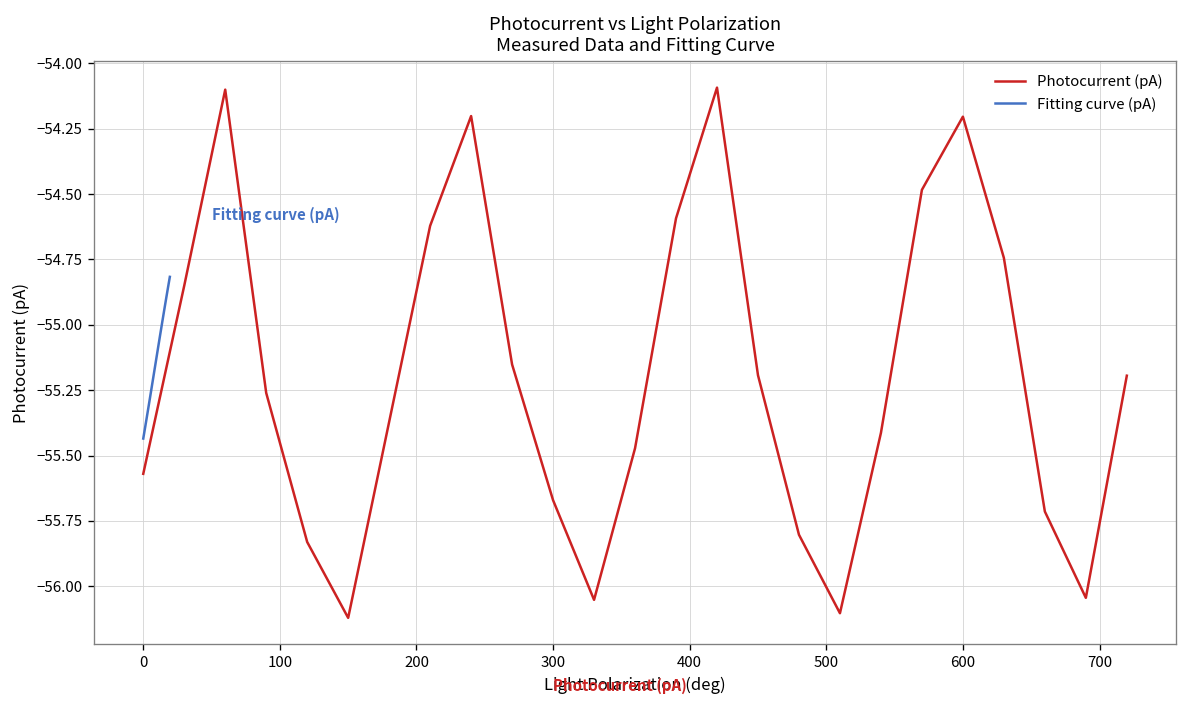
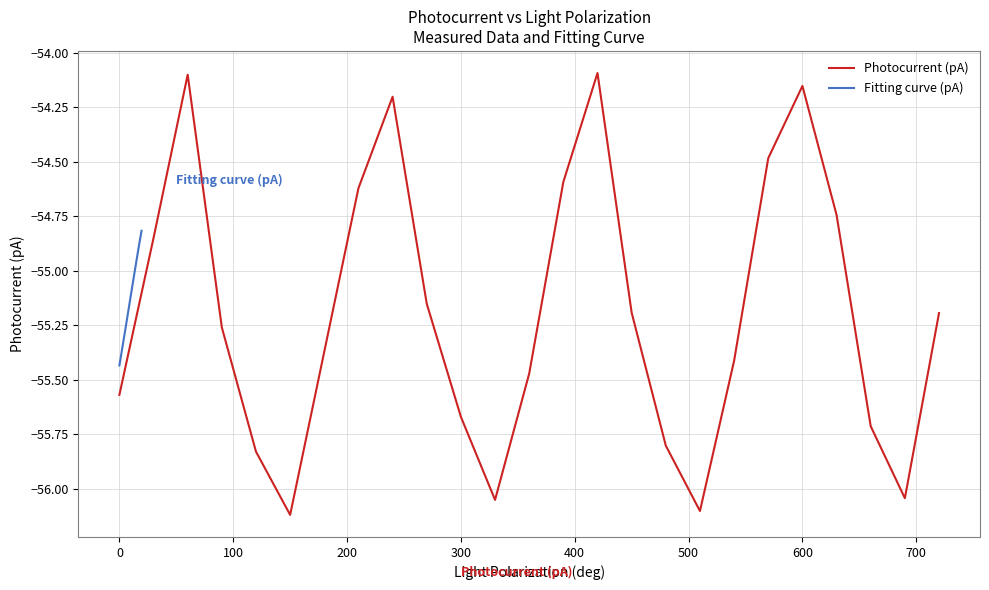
  {
    "Photocurrent (pA)": {
      "0": -55.57,
      "300": -55.67,
-     "600": -54.20
+     "600": -54.15
    },
    "Fitting curve (pA)": {
      "0": -55.44
    }
  }
